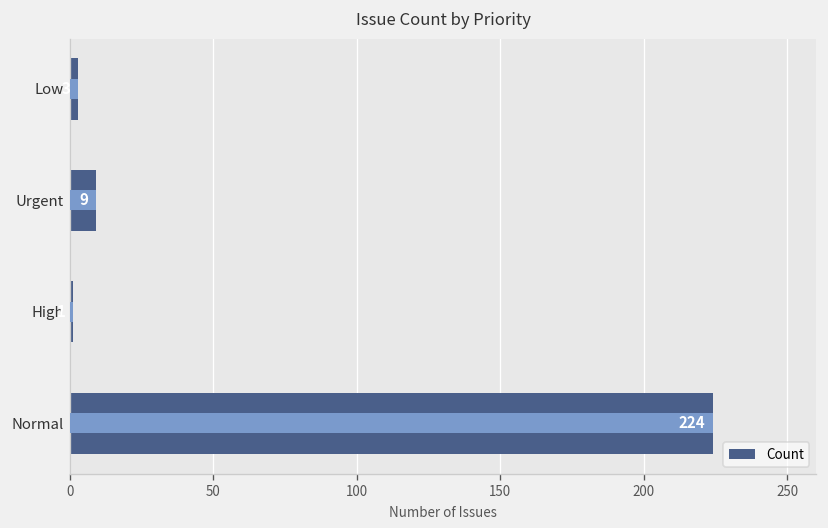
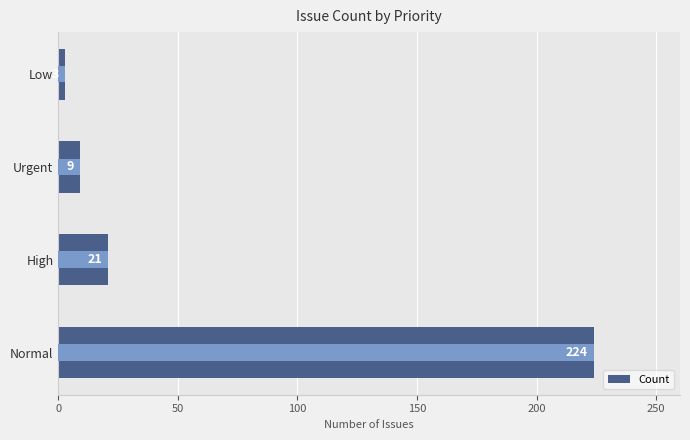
  {
    "Count": {
      "Low": 3,
-     "High": 1
+     "High": 21
    }
  }
